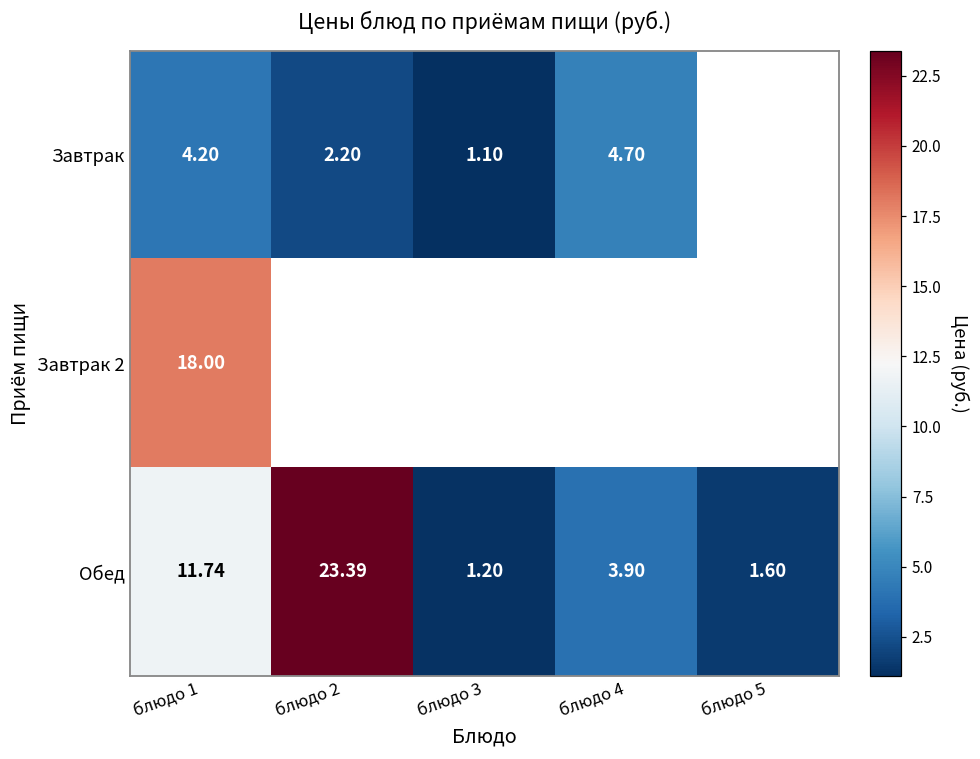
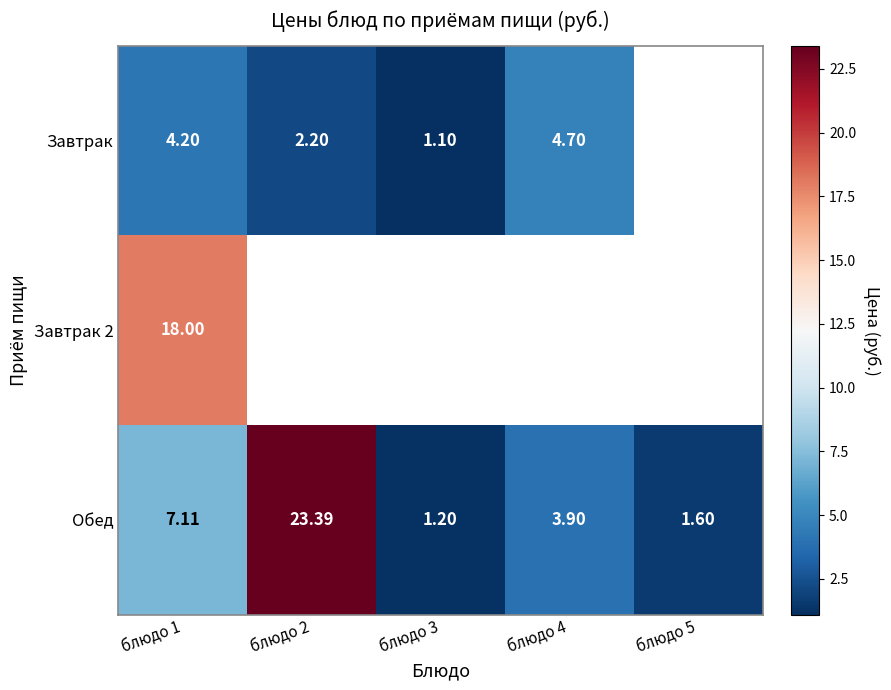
  {
    "Завтрак": {
      "блюдо 1": 4.20,
      "блюдо 2": 2.20,
      "блюдо 3": 1.10,
      "блюдо 4": 4.70
    },
    "Завтрак 2": {
      "блюдо 1": 18.00
    },
    "Обед": {
-     "блюдо 1": 11.74,
+     "блюдо 1": 7.11,
      "блюдо 2": 23.39,
      "блюдо 3": 1.20,
      "блюдо 4": 3.90,
      "блюдо 5": 1.60
    }
  }
